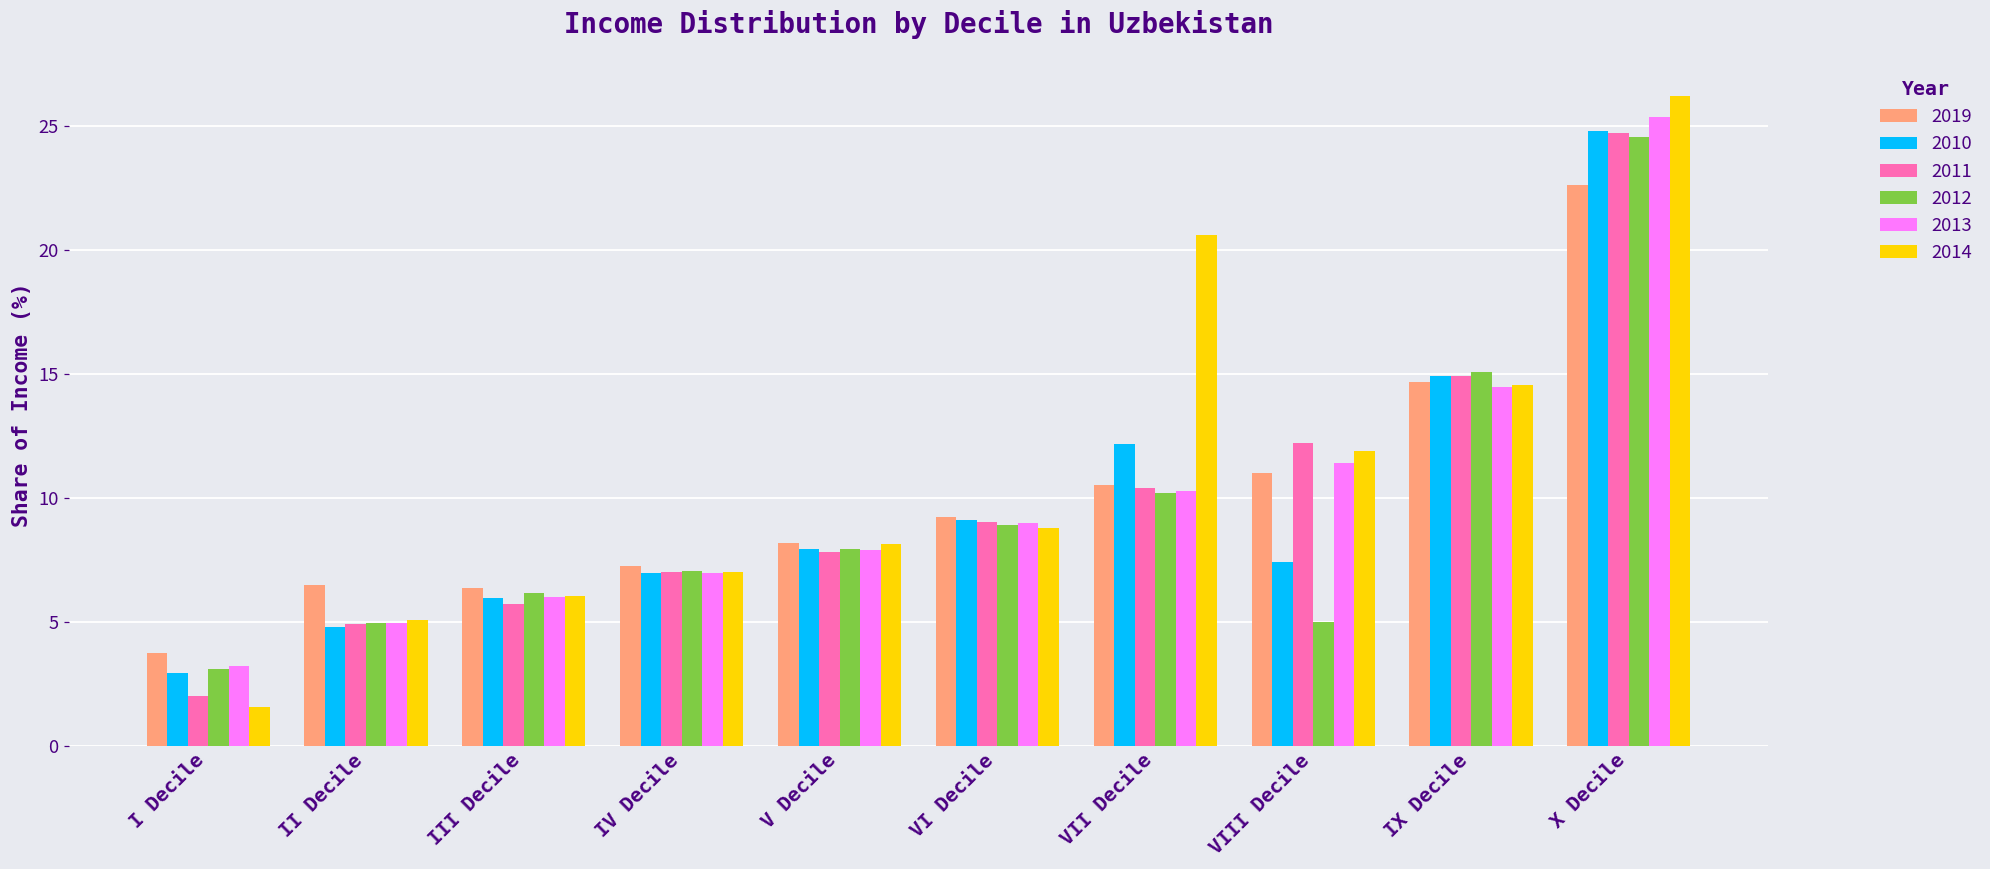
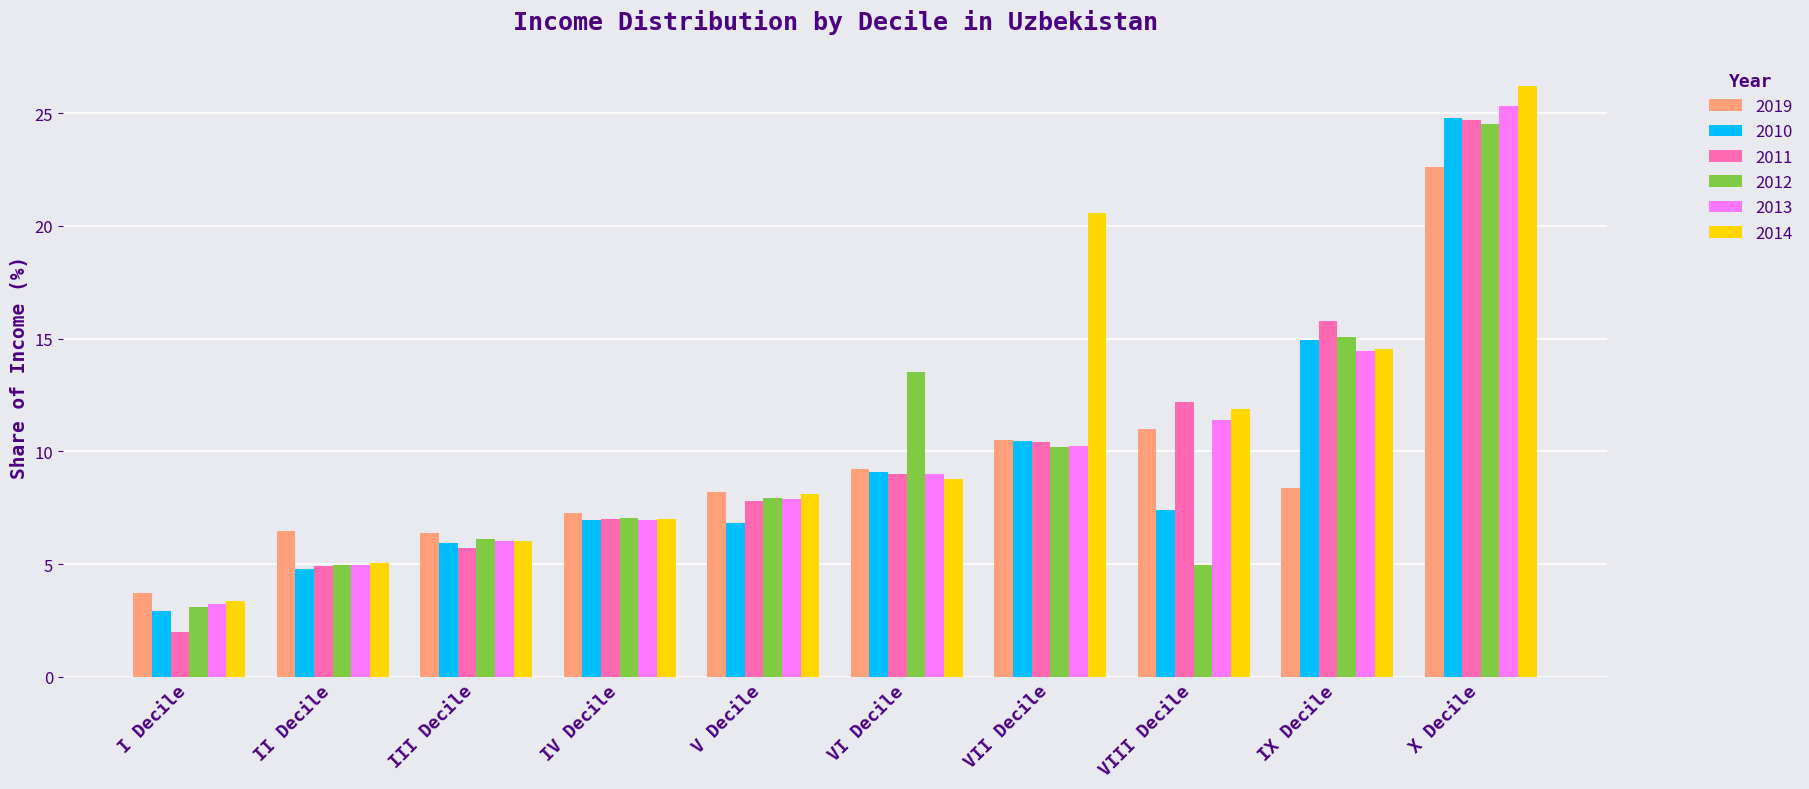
  {
    "2019": {
      "I Decile": 3.7,
      "II Decile": 6.5,
      "III Decile": 6.4,
      "IV Decile": 7.3,
      "V Decile": 8.2,
      "VI Decile": 9.2,
      "VII Decile": 10.5,
      "VIII Decile": 11.0,
-     "IX Decile": 14.7,
+     "IX Decile": 8.4,
      "X Decile": 22.6
    },
    "2010": {
      "I Decile": 2.9,
      "II Decile": 4.8,
      "III Decile": 6.0,
      "IV Decile": 6.9,
-     "V Decile": 7.9,
+     "V Decile": 6.8,
      "VI Decile": 9.1,
-     "VII Decile": 12.2,
+     "VII Decile": 10.5,
      "VIII Decile": 7.4,
      "IX Decile": 14.9,
      "X Decile": 24.8
    },
    "2011": {
      "I Decile": 2.0,
      "II Decile": 4.9,
      "III Decile": 5.7,
      "IV Decile": 7.0,
      "V Decile": 7.8,
      "VI Decile": 9.0,
      "VII Decile": 10.4,
      "VIII Decile": 12.2,
-     "IX Decile": 14.9,
+     "IX Decile": 15.8,
      "X Decile": 24.7
    },
    "2012": {
      "I Decile": 3.1,
      "II Decile": 5.0,
      "III Decile": 6.1,
      "IV Decile": 7.0,
      "V Decile": 7.9,
-     "VI Decile": 8.9,
+     "VI Decile": 13.5,
      "VII Decile": 10.2,
      "VIII Decile": 5.0,
      "IX Decile": 15.1,
      "X Decile": 24.5
    },
    "2013": {
      "I Decile": 3.2,
      "II Decile": 5.0,
      "III Decile": 6.0,
      "IV Decile": 7.0,
      "V Decile": 7.9,
      "VI Decile": 9.0,
      "VII Decile": 10.3,
      "VIII Decile": 11.4,
      "IX Decile": 14.4,
      "X Decile": 25.3
    },
    "2014": {
-     "I Decile": 1.6,
+     "I Decile": 3.4,
      "II Decile": 5.1,
      "III Decile": 6.0,
      "IV Decile": 7.0,
      "V Decile": 8.1,
      "VI Decile": 8.8,
      "VII Decile": 20.6,
      "VIII Decile": 11.9,
      "IX Decile": 14.5,
      "X Decile": 26.2
    }
  }
